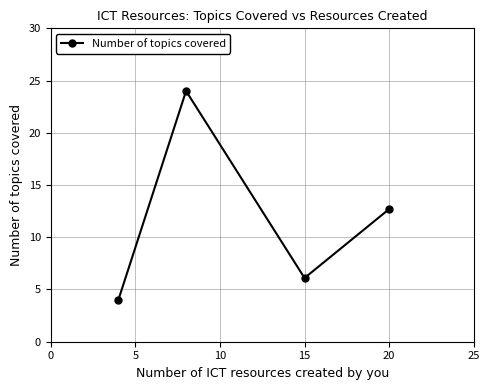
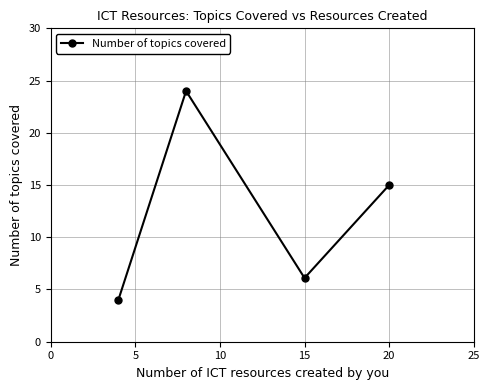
  {
    "15": 6.1,
-   "20": 12.7
+   "20": 15.0
  }
